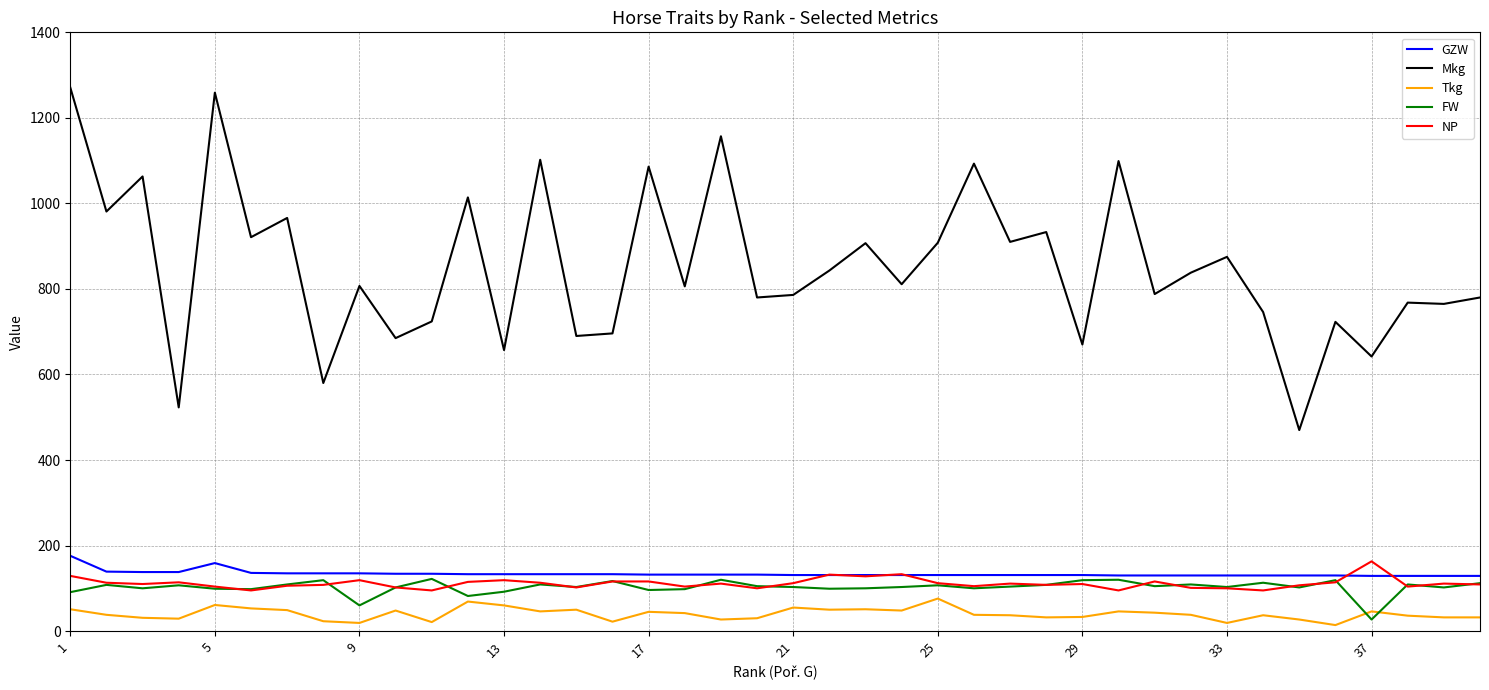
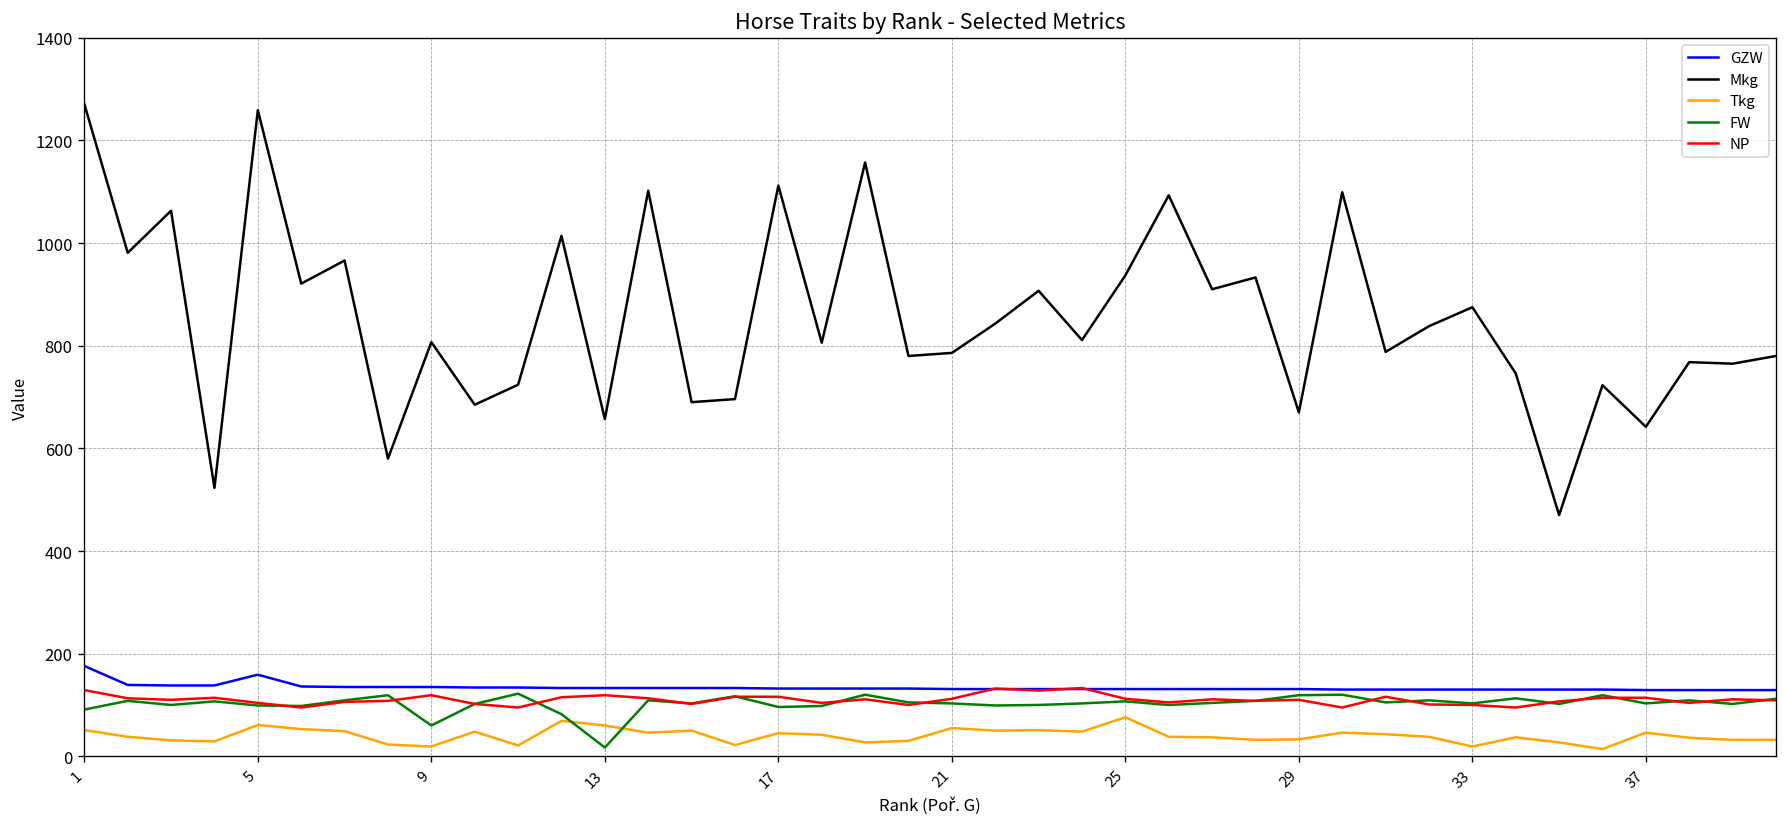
  {
    "GZW": {
      "1": 180,
      "5": 160,
      "9": 140,
      "13": 130,
      "17": 130,
      "21": 130,
      "25": 130,
      "29": 130,
      "33": 130,
      "37": 130
    },
    "Mkg": {
      "1": 1270,
      "5": 1260,
      "9": 810,
      "13": 660,
-     "17": 1090,
+     "17": 1110,
      "21": 790,
-     "25": 910,
+     "25": 940,
      "29": 670,
      "33": 880,
      "37": 640
    },
    "Tkg": {
      "1": 50,
      "5": 60,
      "9": 20,
      "13": 60,
      "17": 50,
      "21": 60,
      "25": 80,
      "29": 30,
      "33": 20,
      "37": 50
    },
    "FW": {
      "1": 90,
      "9": 60,
-     "13": 90,
+     "13": 20,
      "17": 100,
      "21": 100,
      "29": 120,
-     "37": 30
+     "37": 100
    },
    "NP": {
      "1": 130,
      "9": 120,
      "13": 120,
      "17": 120,
      "21": 110,
      "29": 110,
-     "37": 160
+     "37": 110
    }
  }
